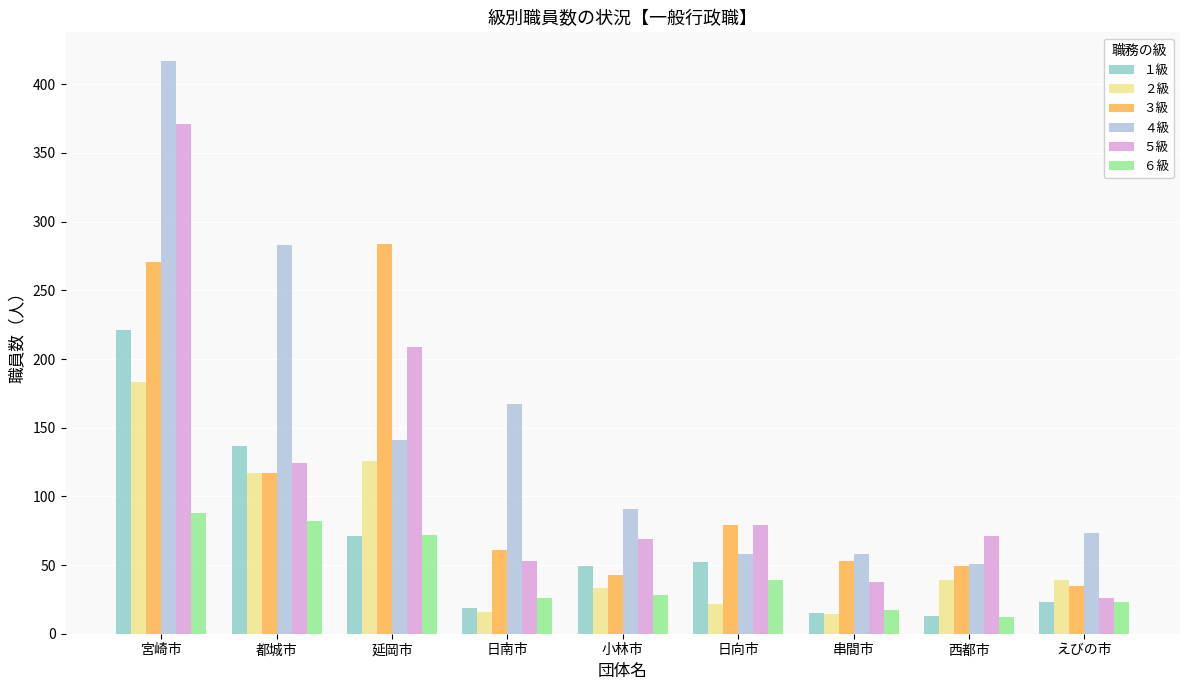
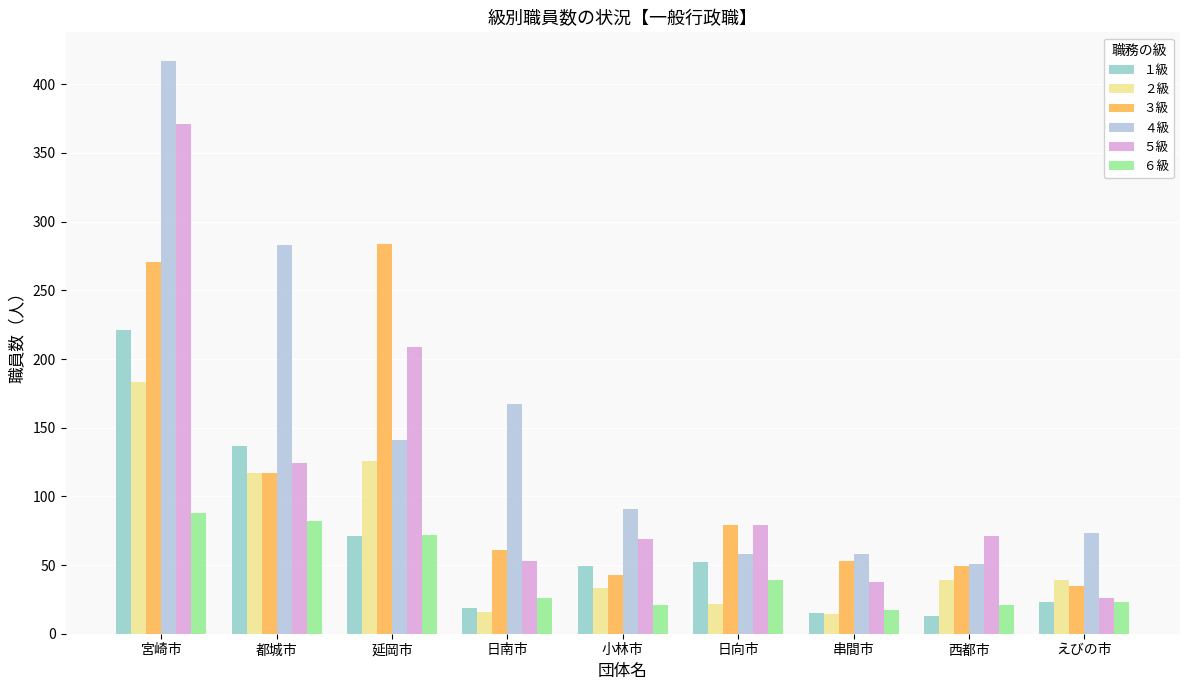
  {
    "２級": {
      "宮崎市": 183,
      "都城市": 117,
      "延岡市": 126,
      "日南市": 16,
      "小林市": 33,
      "日向市": 22,
      "串間市": 14,
      "西都市": 39,
      "えびの市": 39
    },
    "３級": {
      "宮崎市": 271,
      "都城市": 117,
      "延岡市": 284,
      "日南市": 61,
      "小林市": 43,
      "日向市": 79,
      "串間市": 53,
      "西都市": 49,
      "えびの市": 35
    },
    "６級": {
      "宮崎市": 88,
      "都城市": 82,
      "延岡市": 72,
      "日南市": 26,
-     "小林市": 28,
+     "小林市": 21,
      "日向市": 39,
      "串間市": 17,
-     "西都市": 12,
+     "西都市": 21,
      "えびの市": 23
    }
  }
